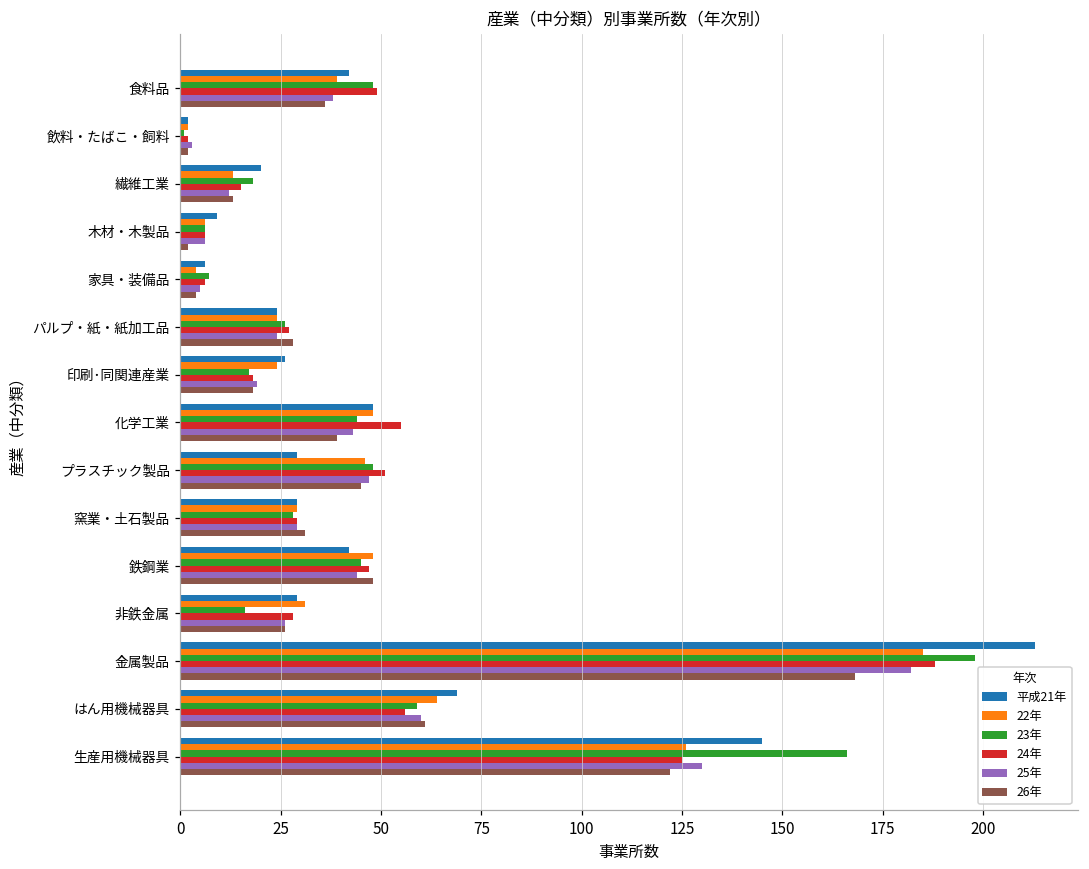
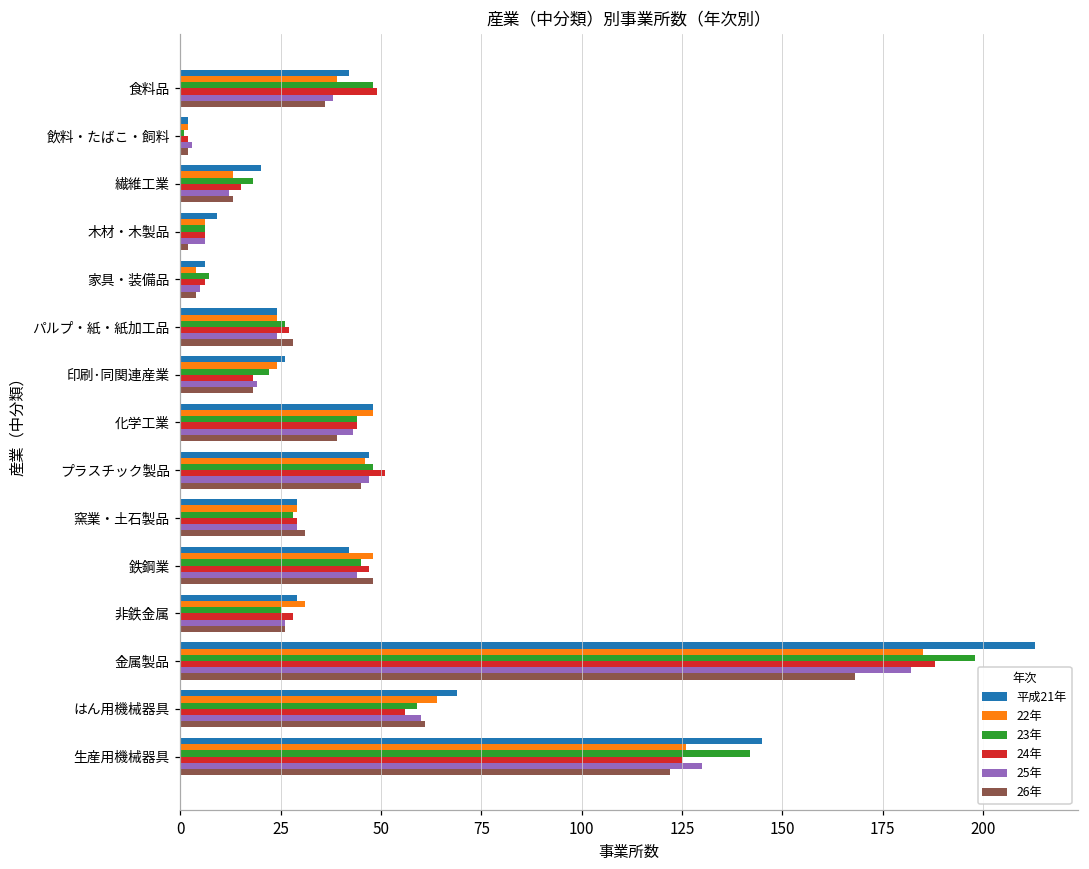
  {
    "平成21年": {
      "食料品": 42,
      "飲料・たばこ・飼料": 2,
      "繊維工業": 20,
      "木材・木製品": 9,
      "家具・装備品": 6,
      "パルプ・紙・紙加工品": 24,
      "印刷･同関連産業": 26,
      "化学工業": 48,
-     "プラスチック製品": 29,
+     "プラスチック製品": 47,
      "窯業・土石製品": 29,
      "鉄鋼業": 42,
      "非鉄金属": 29,
      "金属製品": 213,
      "はん用機械器具": 69,
      "生産用機械器具": 145
    },
    "22年": {
      "食料品": 39,
      "飲料・たばこ・飼料": 2,
      "繊維工業": 13,
      "木材・木製品": 6,
      "家具・装備品": 4,
      "パルプ・紙・紙加工品": 24,
      "印刷･同関連産業": 24,
      "化学工業": 48,
      "プラスチック製品": 46,
      "窯業・土石製品": 29,
      "鉄鋼業": 48,
      "非鉄金属": 31,
      "金属製品": 185,
      "はん用機械器具": 64,
      "生産用機械器具": 126
    },
    "23年": {
      "食料品": 48,
      "飲料・たばこ・飼料": 1,
      "繊維工業": 18,
      "木材・木製品": 6,
      "家具・装備品": 7,
      "パルプ・紙・紙加工品": 26,
-     "印刷･同関連産業": 17,
+     "印刷･同関連産業": 22,
      "化学工業": 44,
      "プラスチック製品": 48,
      "窯業・土石製品": 28,
      "鉄鋼業": 45,
-     "非鉄金属": 16,
+     "非鉄金属": 25,
      "金属製品": 198,
      "はん用機械器具": 59,
-     "生産用機械器具": 166
+     "生産用機械器具": 142
    },
    "24年": {
      "食料品": 49,
      "飲料・たばこ・飼料": 2,
      "繊維工業": 15,
      "木材・木製品": 6,
      "家具・装備品": 6,
      "パルプ・紙・紙加工品": 27,
      "印刷･同関連産業": 18,
-     "化学工業": 55,
+     "化学工業": 44,
      "プラスチック製品": 51,
      "窯業・土石製品": 29,
      "鉄鋼業": 47,
      "非鉄金属": 28,
      "金属製品": 188,
      "はん用機械器具": 56,
      "生産用機械器具": 125
    },
    "25年": {
      "食料品": 38,
      "飲料・たばこ・飼料": 3,
      "繊維工業": 12,
      "木材・木製品": 6,
      "家具・装備品": 5,
      "パルプ・紙・紙加工品": 24,
      "印刷･同関連産業": 19,
      "化学工業": 43,
      "プラスチック製品": 47,
      "窯業・土石製品": 29,
      "鉄鋼業": 44,
      "非鉄金属": 26,
      "金属製品": 182,
      "はん用機械器具": 60,
      "生産用機械器具": 130
    },
    "26年": {
      "食料品": 36,
      "飲料・たばこ・飼料": 2,
      "繊維工業": 13,
      "木材・木製品": 2,
      "家具・装備品": 4,
      "パルプ・紙・紙加工品": 28,
      "印刷･同関連産業": 18,
      "化学工業": 39,
      "プラスチック製品": 45,
      "窯業・土石製品": 31,
      "鉄鋼業": 48,
      "非鉄金属": 26,
      "金属製品": 168,
      "はん用機械器具": 61,
      "生産用機械器具": 122
    }
  }
